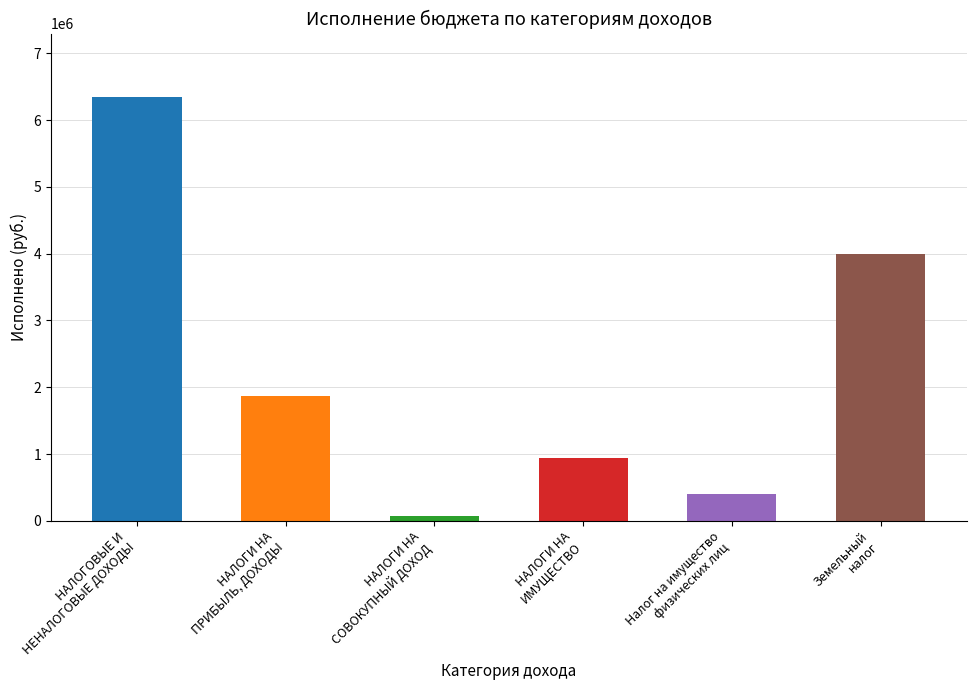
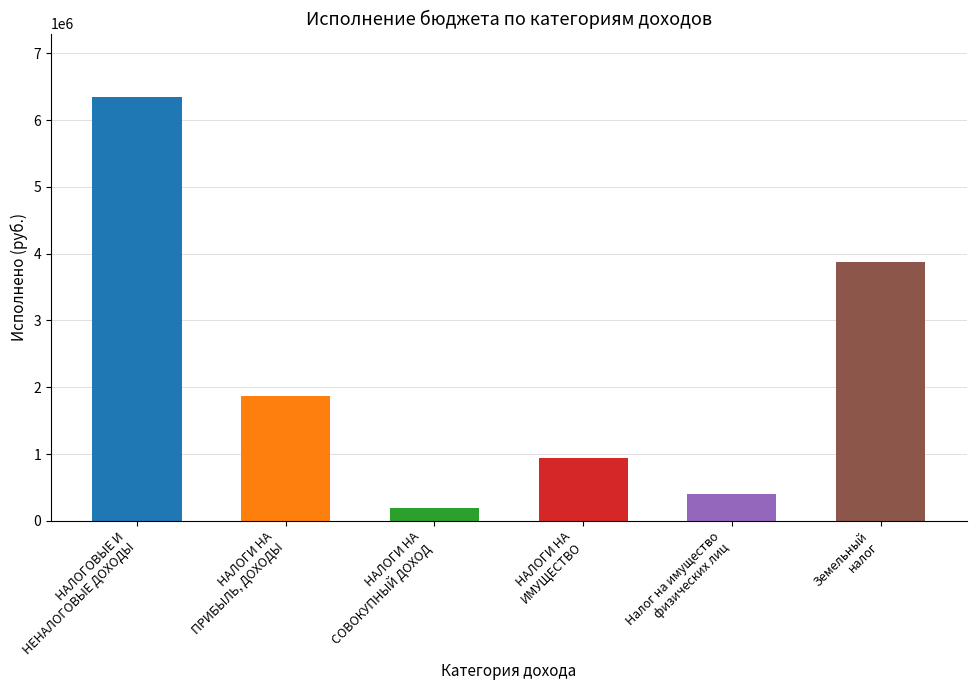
  {
    "НАЛОГОВЫЕ И НЕНАЛОГОВЫЕ ДОХОДЫ": 6300000,
    "НАЛОГИ НА ПРИБЫЛЬ, ДОХОДЫ": 1900000,
-   "НАЛОГИ НА СОВОКУПНЫЙ ДОХОД": 100000,
+   "НАЛОГИ НА СОВОКУПНЫЙ ДОХОД": 200000,
    "НАЛОГИ НА ИМУЩЕСТВО": 900000,
    "Налог на имущество физических лиц": 400000,
-   "Земельный налог": 4000000
+   "Земельный налог": 3900000
  }
